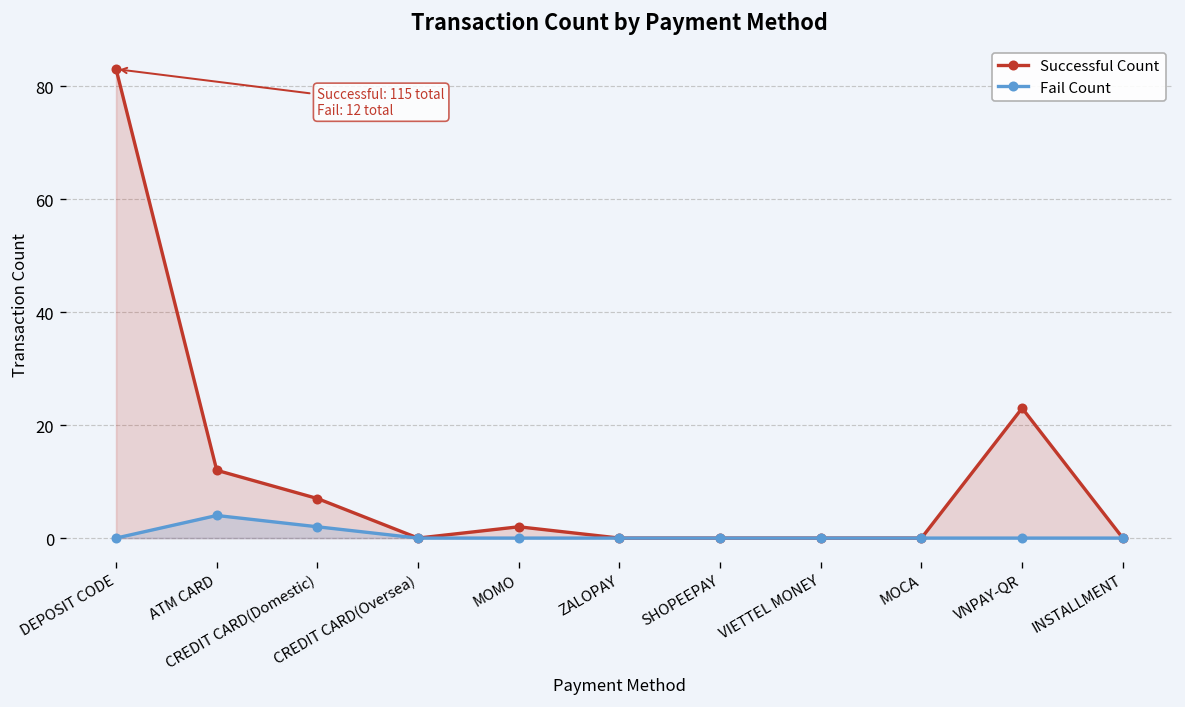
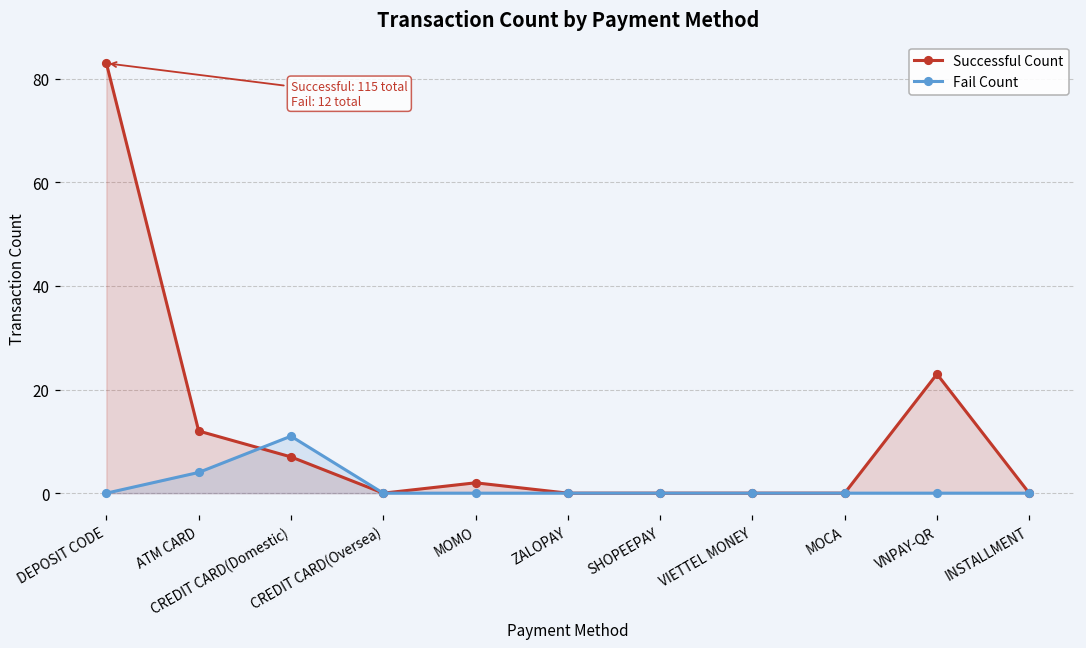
  {
    "Successful Count": {
      "ATM CARD": 12,
      "CREDIT CARD(Domestic)": 7,
      "MOMO": 2,
      "VNPAY-QR": 23
    },
    "Fail Count": {
      "DEPOSIT CODE": 0,
      "ATM CARD": 4,
-     "CREDIT CARD(Domestic)": 2,
+     "CREDIT CARD(Domestic)": 11,
      "MOMO": 0,
      "VNPAY-QR": 0
    }
  }
